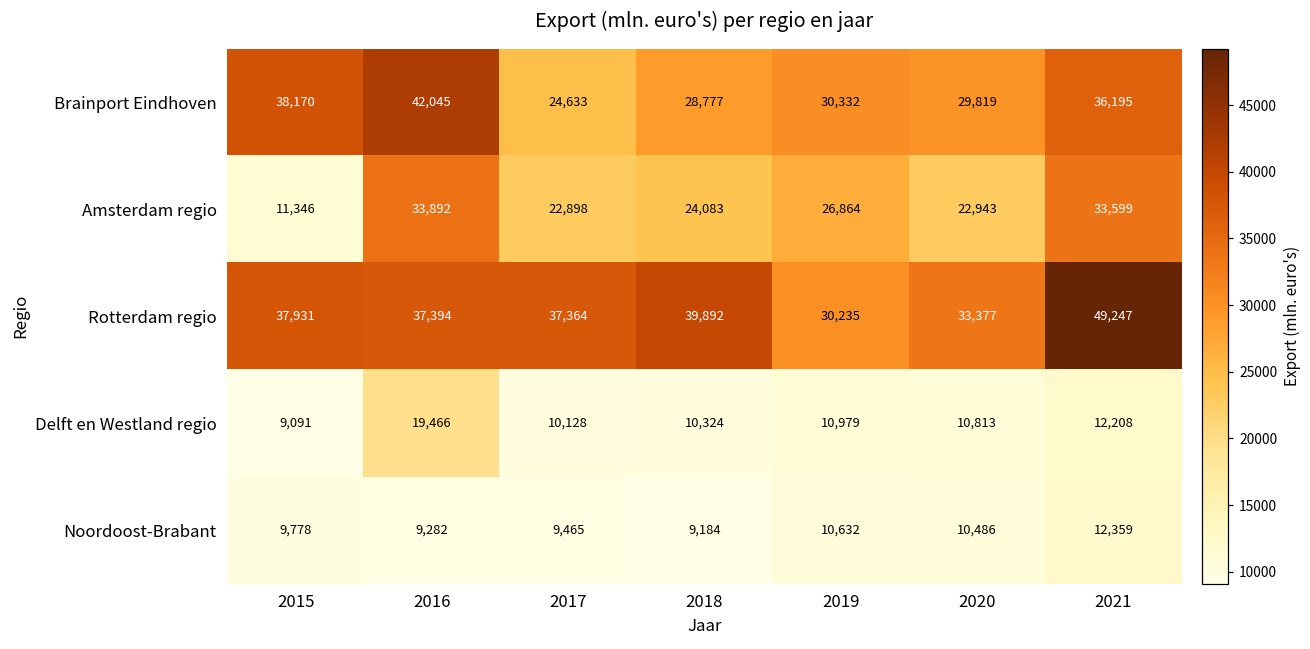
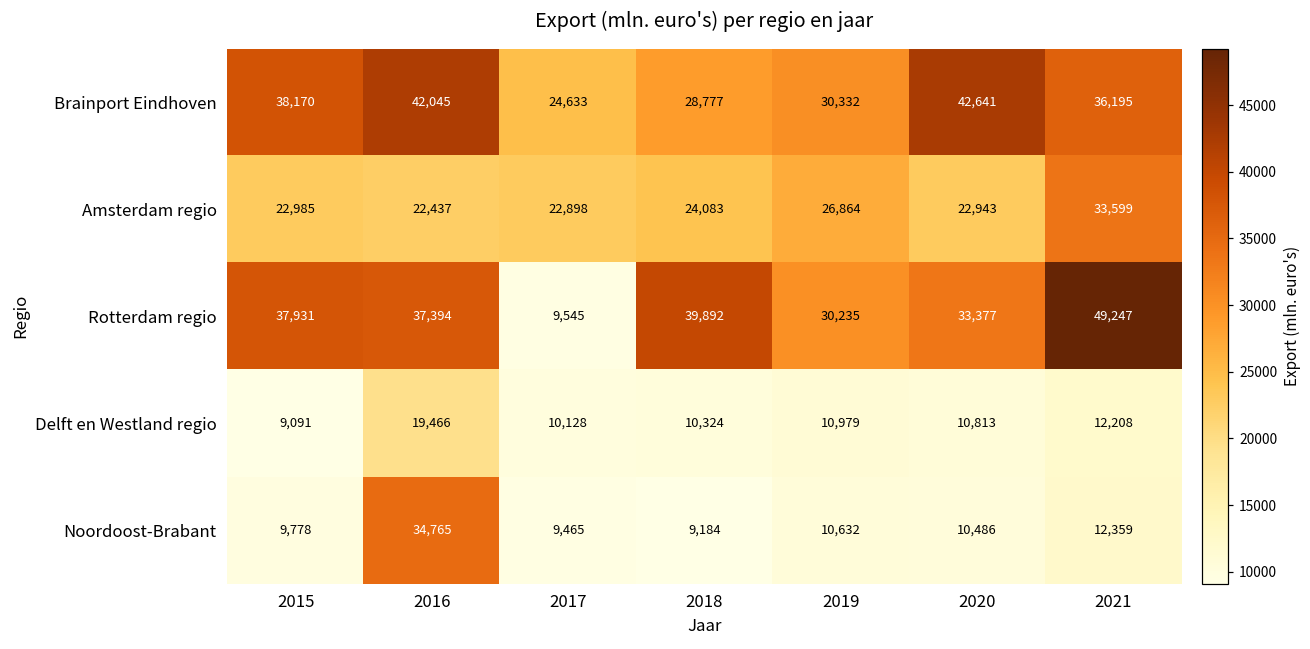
  {
    "Brainport Eindhoven": {
      "2015": "38,170",
      "2016": "42,045",
      "2017": "24,633",
      "2018": "28,777",
      "2019": "30,332",
-     "2020": "29,819",
+     "2020": "42,641",
      "2021": "36,195"
    },
    "Amsterdam regio": {
-     "2015": "11,346",
-     "2016": "33,892",
+     "2015": "22,985",
+     "2016": "22,437",
      "2017": "22,898",
      "2018": "24,083",
      "2019": "26,864",
      "2020": "22,943",
      "2021": "33,599"
    },
    "Rotterdam regio": {
      "2015": "37,931",
      "2016": "37,394",
-     "2017": "37,364",
+     "2017": "9,545",
      "2018": "39,892",
      "2019": "30,235",
      "2020": "33,377",
      "2021": "49,247"
    },
    "Delft en Westland regio": {
      "2015": "9,091",
      "2016": "19,466",
      "2017": "10,128",
      "2018": "10,324",
      "2019": "10,979",
      "2020": "10,813",
      "2021": "12,208"
    },
    "Noordoost-Brabant": {
      "2015": "9,778",
-     "2016": "9,282",
+     "2016": "34,765",
      "2017": "9,465",
      "2018": "9,184",
      "2019": "10,632",
      "2020": "10,486",
      "2021": "12,359"
    }
  }
